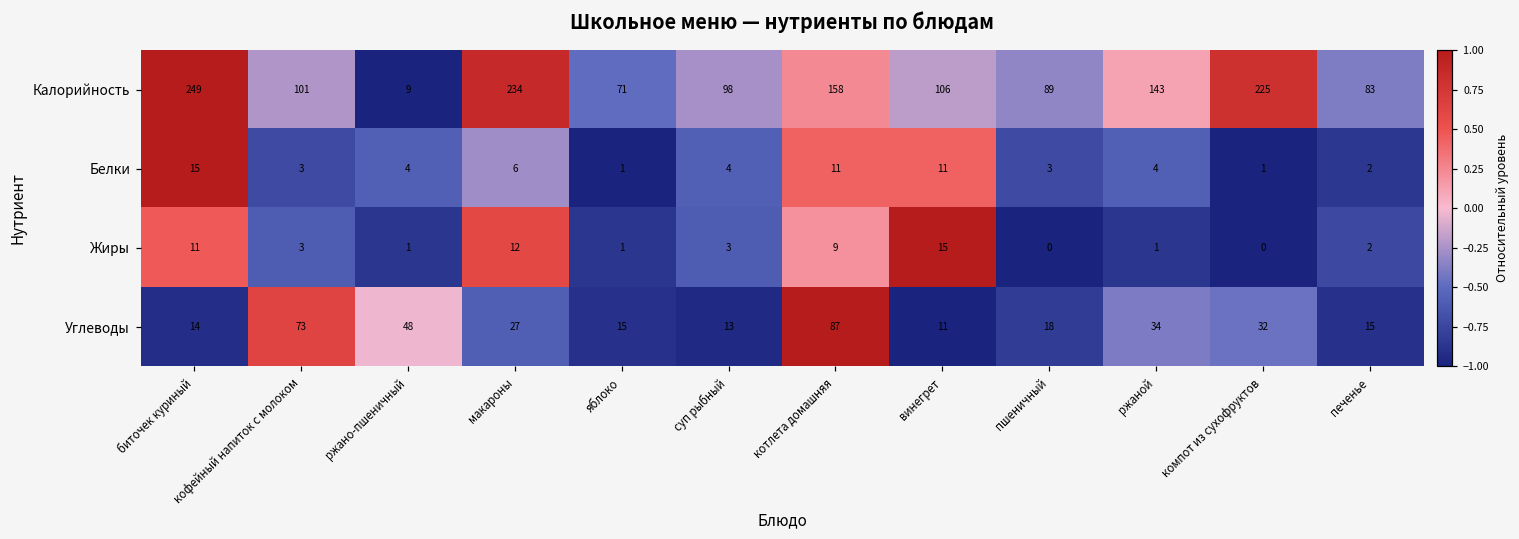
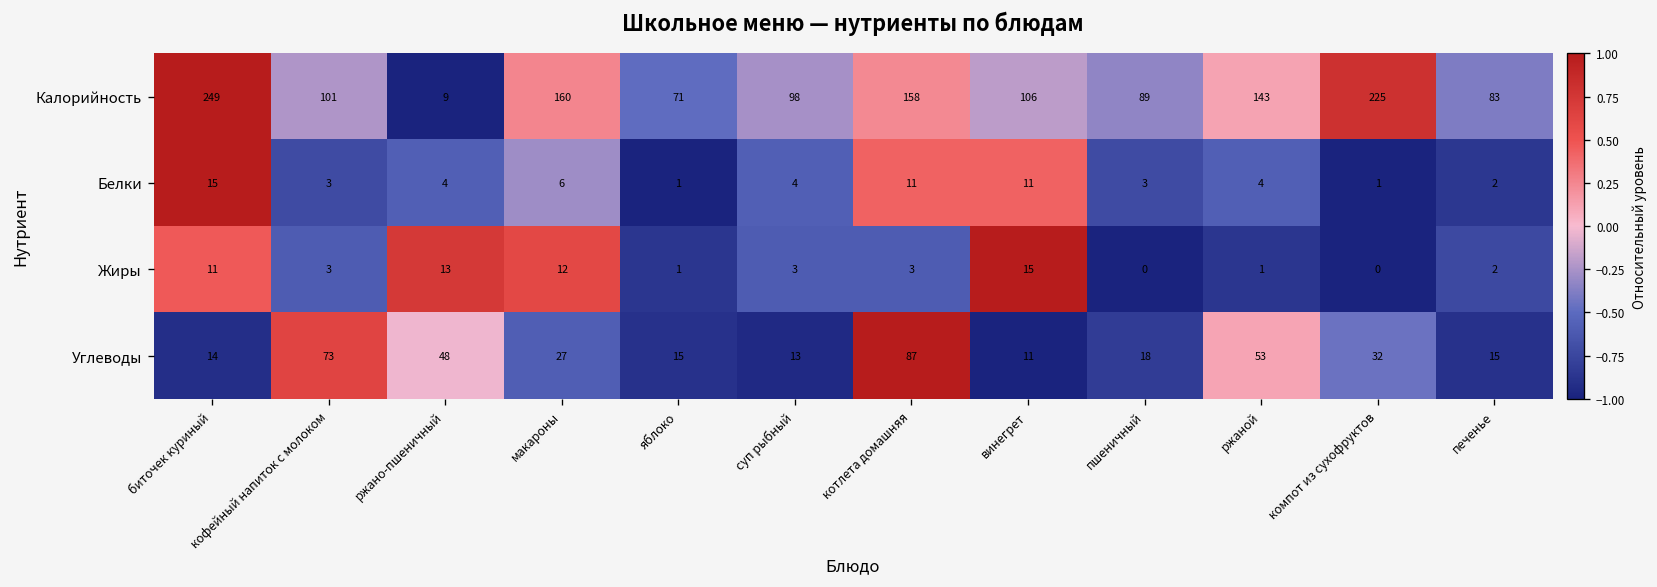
  {
    "Калорийность": {
      "биточек куриный": 249,
      "кофейный напиток с молоком": 101,
      "ржано-пшеничный": 9,
-     "макароны": 234,
+     "макароны": 160,
      "яблоко": 71,
      "суп рыбный": 98,
      "котлета домашняя": 158,
      "винегрет": 106,
      "пшеничный": 89,
      "ржаной": 143,
      "компот из сухофруктов": 225,
      "печенье": 83
    },
    "Белки": {
      "биточек куриный": 15,
      "кофейный напиток с молоком": 3,
      "ржано-пшеничный": 4,
      "макароны": 6,
      "яблоко": 1,
      "суп рыбный": 4,
      "котлета домашняя": 11,
      "винегрет": 11,
      "пшеничный": 3,
      "ржаной": 4,
      "компот из сухофруктов": 1,
      "печенье": 2
    },
    "Жиры": {
      "биточек куриный": 11,
      "кофейный напиток с молоком": 3,
-     "ржано-пшеничный": 1,
+     "ржано-пшеничный": 13,
      "макароны": 12,
      "яблоко": 1,
      "суп рыбный": 3,
-     "котлета домашняя": 9,
+     "котлета домашняя": 3,
      "винегрет": 15,
      "пшеничный": 0,
      "ржаной": 1,
      "компот из сухофруктов": 0,
      "печенье": 2
    },
    "Углеводы": {
      "биточек куриный": 14,
      "кофейный напиток с молоком": 73,
      "ржано-пшеничный": 48,
      "макароны": 27,
      "яблоко": 15,
      "суп рыбный": 13,
      "котлета домашняя": 87,
      "винегрет": 11,
      "пшеничный": 18,
-     "ржаной": 34,
+     "ржаной": 53,
      "компот из сухофруктов": 32,
      "печенье": 15
    }
  }
